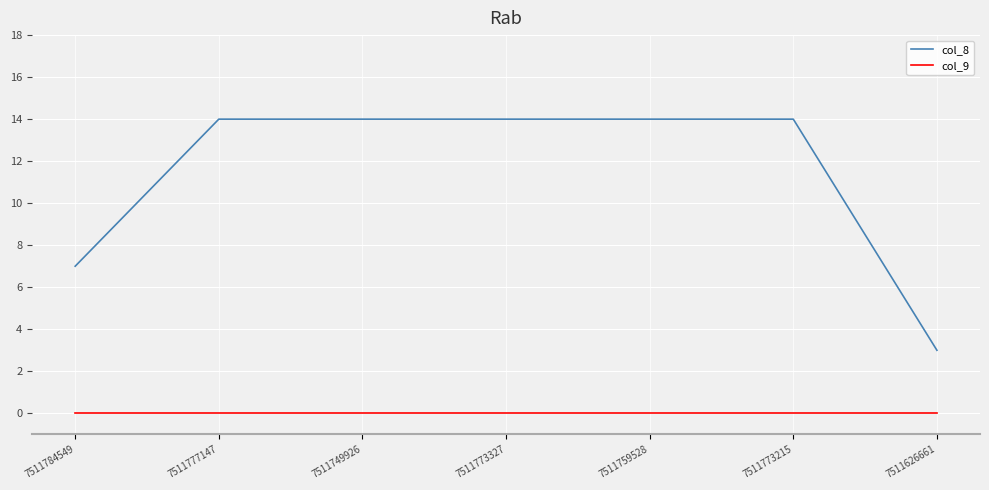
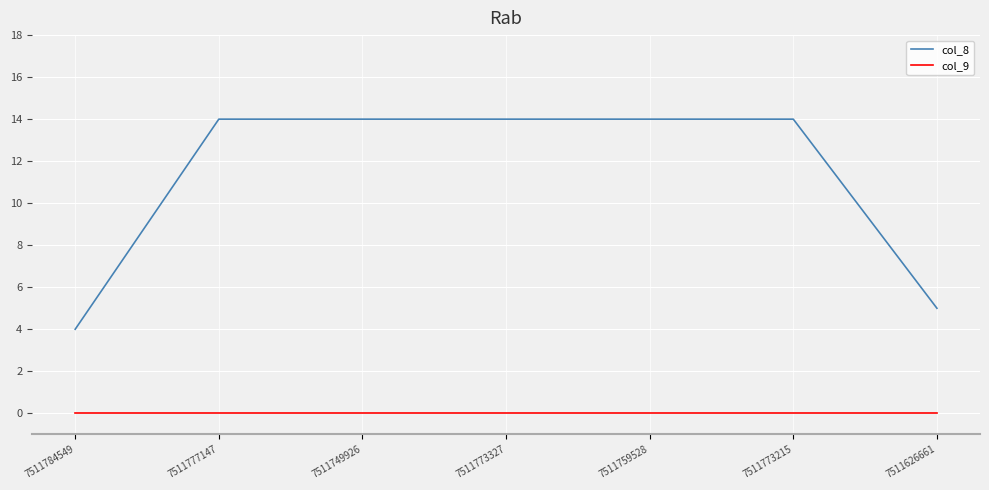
  {
    "col_8": {
-     "7511784549": 7,
+     "7511784549": 4,
      "7511777147": 14,
      "7511749926": 14,
      "7511773327": 14,
      "7511759528": 14,
      "7511773215": 14,
-     "7511626661": 3
+     "7511626661": 5
    },
    "col_9": {
      "7511784549": 0,
      "7511777147": 0,
      "7511749926": 0,
      "7511773327": 0,
      "7511759528": 0,
      "7511773215": 0,
      "7511626661": 0
    }
  }
